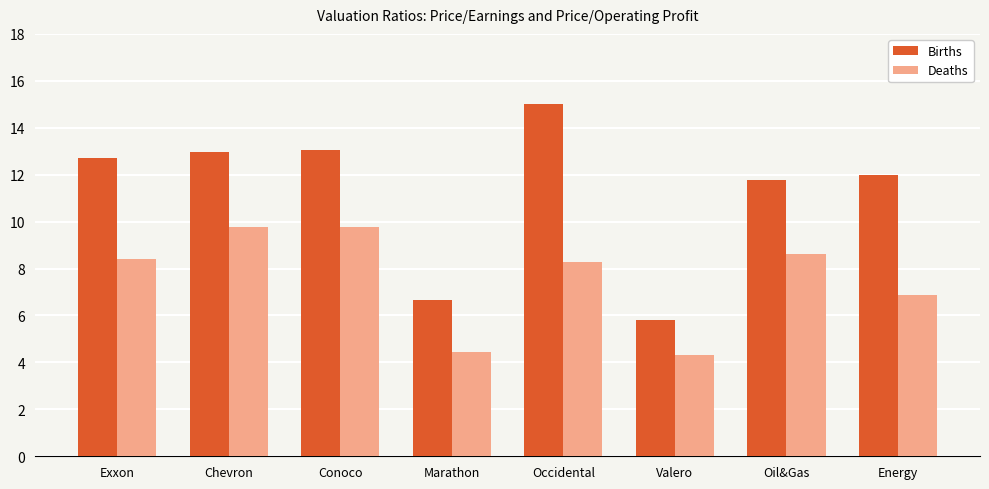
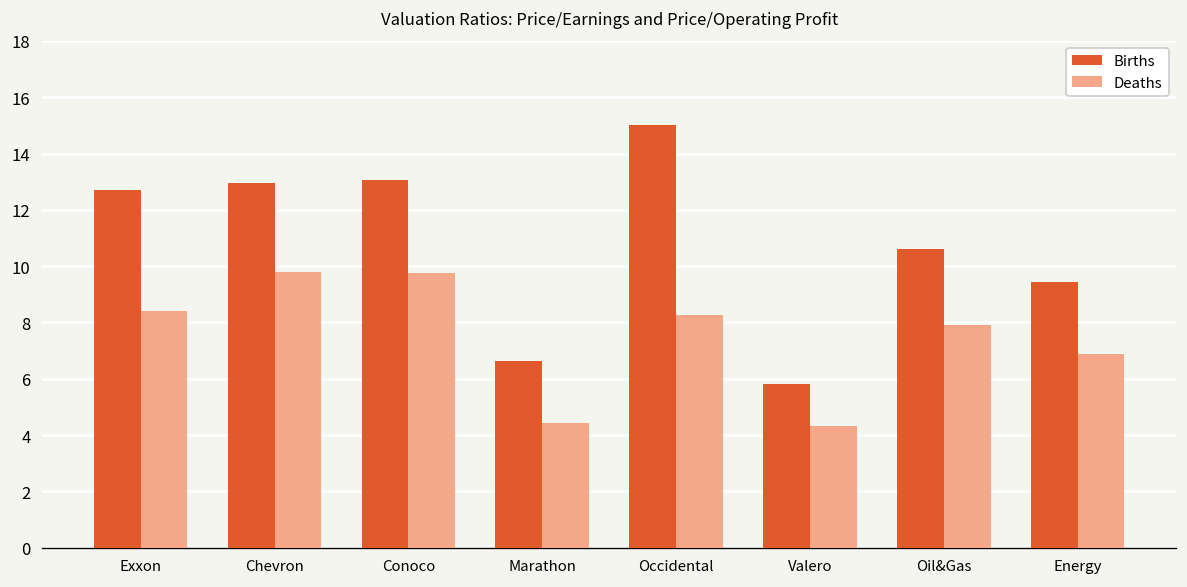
  {
    "Births": {
      "Exxon": 12.7,
      "Chevron": 13.0,
      "Conoco": 13.1,
      "Marathon": 6.6,
      "Occidental": 15.0,
      "Valero": 5.8,
-     "Oil&Gas": 11.8,
-     "Energy": 12.0
+     "Oil&Gas": 10.6,
+     "Energy": 9.4
    },
    "Deaths": {
      "Exxon": 8.4,
      "Chevron": 9.8,
      "Conoco": 9.8,
      "Marathon": 4.4,
      "Occidental": 8.3,
      "Valero": 4.3,
-     "Oil&Gas": 8.6,
+     "Oil&Gas": 7.9,
      "Energy": 6.9
    }
  }
